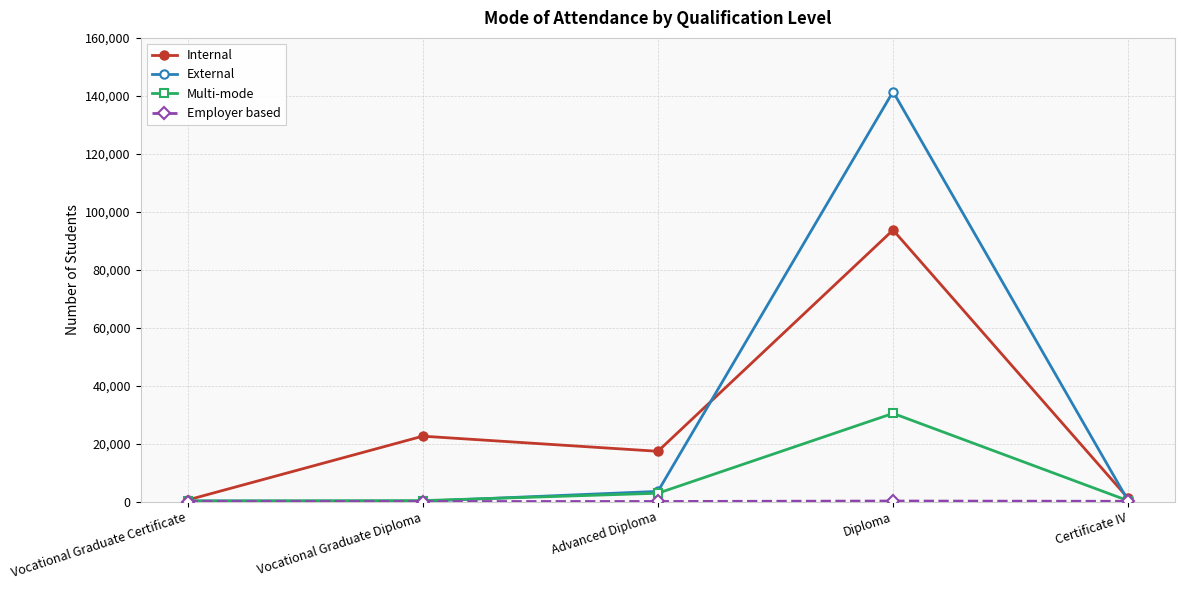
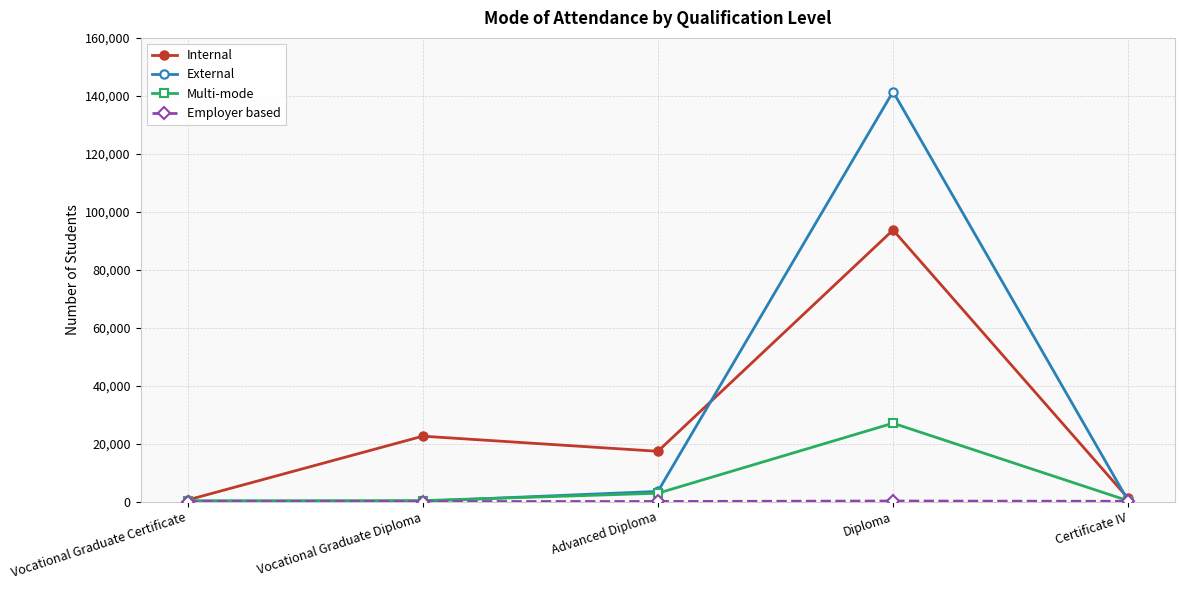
  {
    "Internal": {
      "Vocational Graduate Diploma": "23,000",
      "Advanced Diploma": "17,000",
      "Diploma": "94,000"
    },
    "External": {
      "Diploma": "141,000"
    },
    "Multi-mode": {
-     "Diploma": "30,000"
+     "Diploma": "27,000"
    },
    "Employer based": {
      "Advanced Diploma": "0",
      "Diploma": "0"
    }
  }
